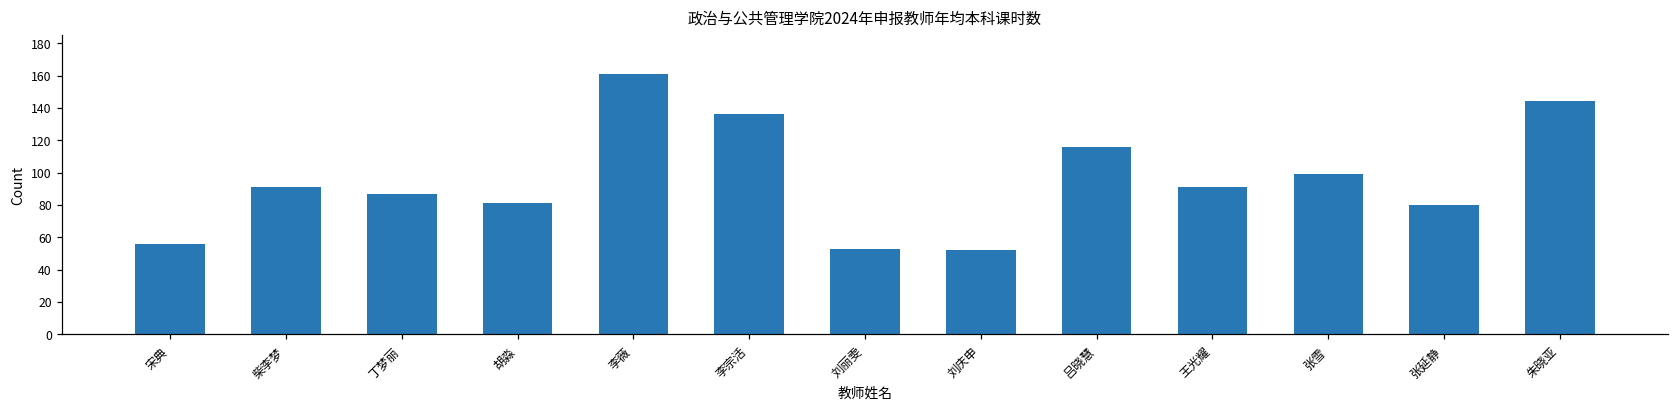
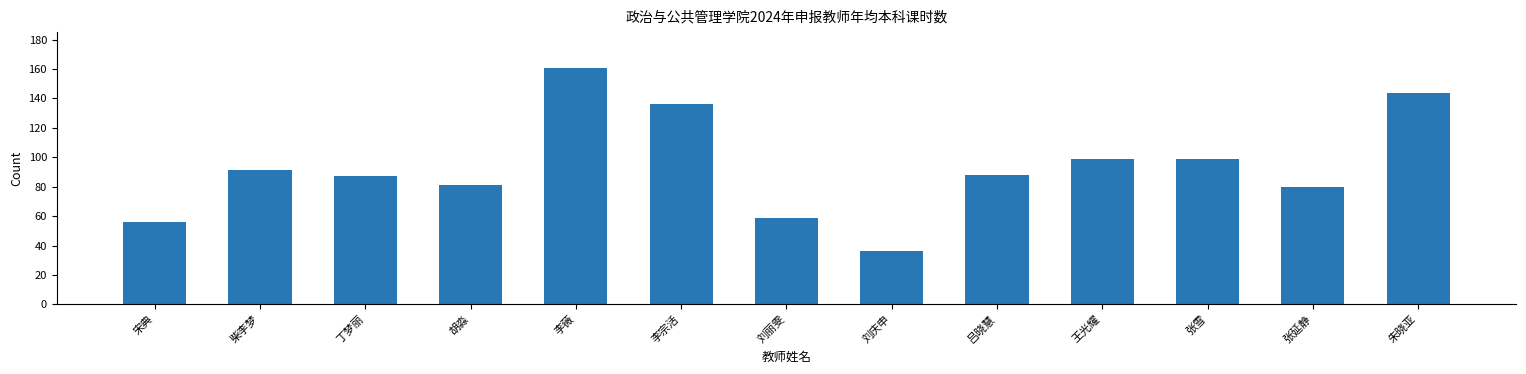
  {
    "宋典": 56,
    "柴李梦": 91,
    "丁梦丽": 87,
    "胡淼": 81,
    "李薇": 161,
    "李宗活": 136,
-   "刘丽雯": 53,
-   "刘庆申": 52,
-   "吕晓慧": 116,
-   "王光耀": 91,
+   "刘丽雯": 59,
+   "刘庆申": 36,
+   "吕晓慧": 88,
+   "王光耀": 99,
    "张雪": 99,
    "张延静": 80,
    "朱晓亚": 144
  }
